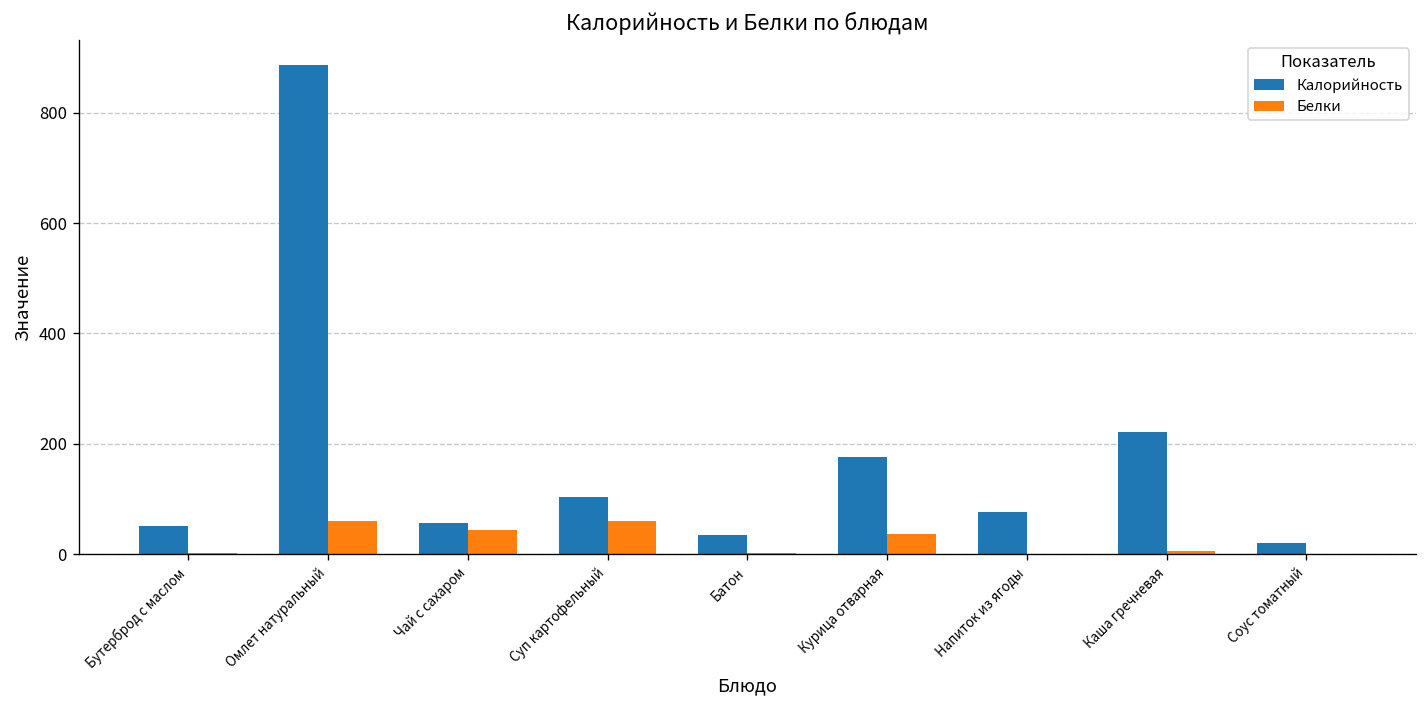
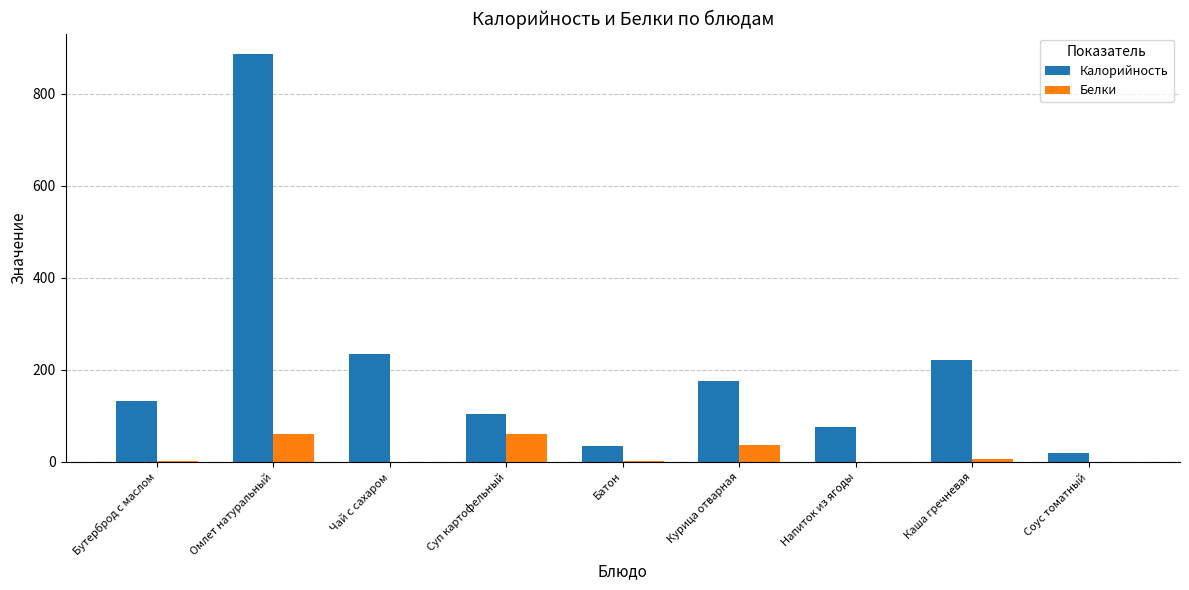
  {
    "Калорийность": {
-     "Бутерброд с маслом": 50,
+     "Бутерброд с маслом": 130,
      "Омлет натуральный": 890,
-     "Чай с сахаром": 60,
+     "Чай с сахаром": 240,
      "Суп картофельный": 100,
      "Батон": 30,
      "Курица отварная": 180,
      "Напиток из ягоды": 80,
      "Каша гречневая": 220,
      "Соус томатный": 20
    },
    "Белки": {
      "Омлет натуральный": 60,
-     "Чай с сахаром": 40,
+     "Чай с сахаром": 0,
      "Суп картофельный": 60,
      "Курица отварная": 40,
      "Напиток из ягоды": 0,
      "Каша гречневая": 10
    }
  }
